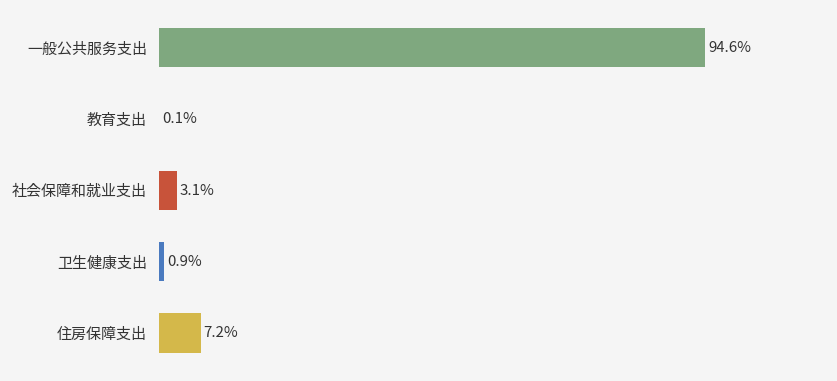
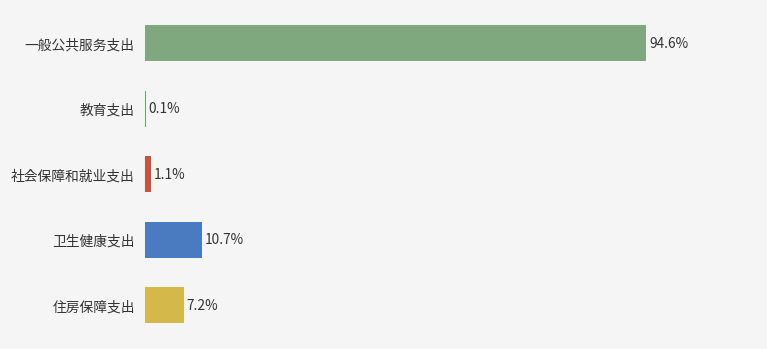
  {
    "一般公共服务支出": "94.6%",
    "教育支出": "0.1%",
-   "社会保障和就业支出": "3.1%",
-   "卫生健康支出": "0.9%",
+   "社会保障和就业支出": "1.1%",
+   "卫生健康支出": "10.7%",
    "住房保障支出": "7.2%"
  }
